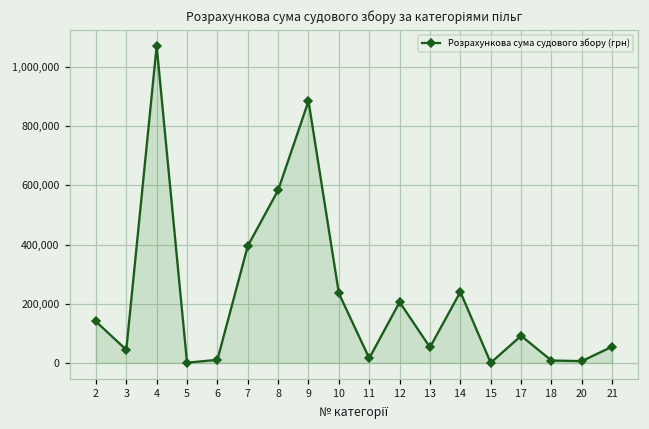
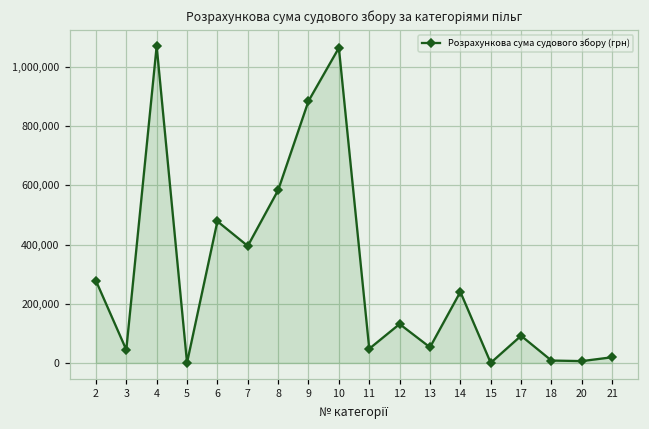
  {
-   "2": "140,000",
+   "2": "280,000",
    "3": "40,000",
    "4": "1,070,000",
    "5": "0",
-   "6": "10,000",
+   "6": "480,000",
    "7": "400,000",
    "8": "580,000",
    "9": "880,000",
-   "10": "230,000",
-   "11": "20,000",
-   "12": "210,000",
+   "10": "1,060,000",
+   "11": "50,000",
+   "12": "130,000",
    "13": "50,000",
    "14": "240,000",
    "15": "0",
    "17": "90,000",
    "18": "10,000",
    "20": "10,000",
-   "21": "60,000"
+   "21": "20,000"
  }
